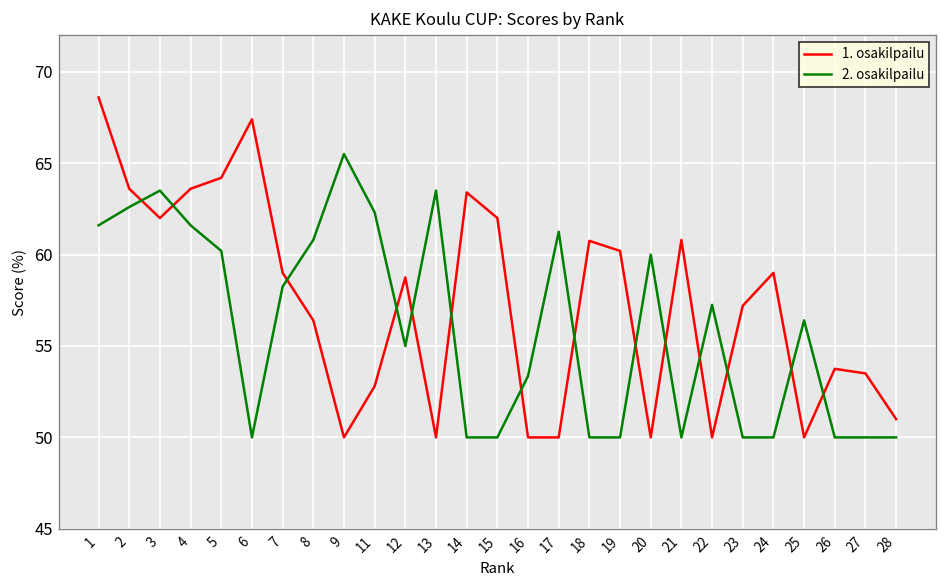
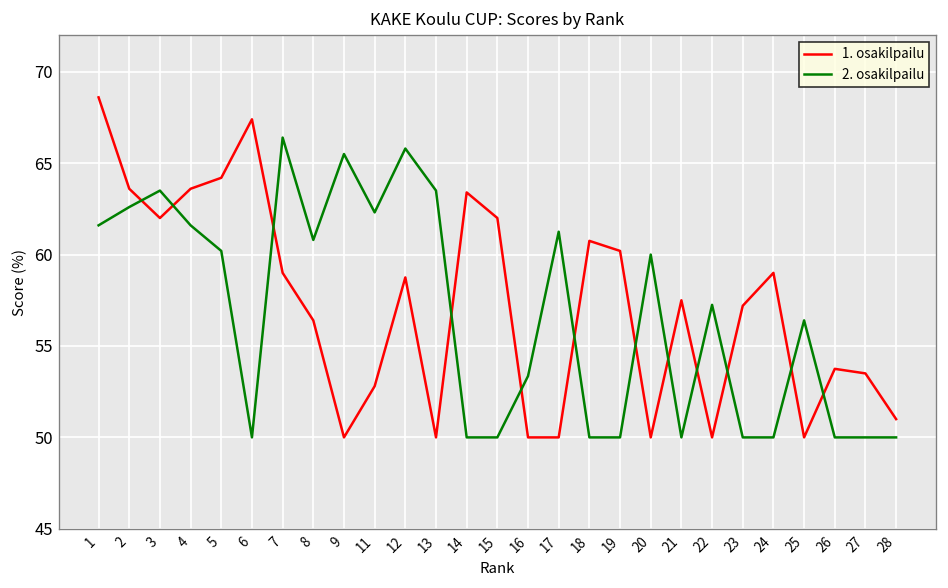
  {
    "1. osakilpailu": {
      "1": 68.6,
      "2": 63.6,
      "3": 62.0,
      "4": 63.6,
      "5": 64.2,
      "6": 67.4,
      "7": 59.0,
      "8": 56.4,
      "9": 50.0,
      "11": 52.8,
      "12": 58.8,
      "13": 50.0,
      "14": 63.4,
      "15": 62.0,
      "16": 50.0,
      "17": 50.0,
      "18": 60.8,
      "19": 60.2,
      "20": 50.0,
-     "21": 60.8,
+     "21": 57.5,
      "22": 50.0,
      "23": 57.2,
      "24": 59.0,
      "25": 50.0,
      "26": 53.8,
      "27": 53.5,
      "28": 51.0
    },
    "2. osakilpailu": {
      "1": 61.6,
      "2": 62.6,
      "3": 63.5,
      "4": 61.6,
      "5": 60.2,
      "6": 50.0,
-     "7": 58.3,
+     "7": 66.4,
      "8": 60.8,
      "9": 65.5,
      "11": 62.3,
-     "12": 55.0,
+     "12": 65.8,
      "13": 63.5,
      "14": 50.0,
      "15": 50.0,
      "16": 53.4,
      "17": 61.3,
      "18": 50.0,
      "19": 50.0,
      "20": 60.0,
      "21": 50.0,
      "22": 57.3,
      "23": 50.0,
      "24": 50.0,
      "25": 56.4,
      "26": 50.0,
      "27": 50.0,
      "28": 50.0
    }
  }
